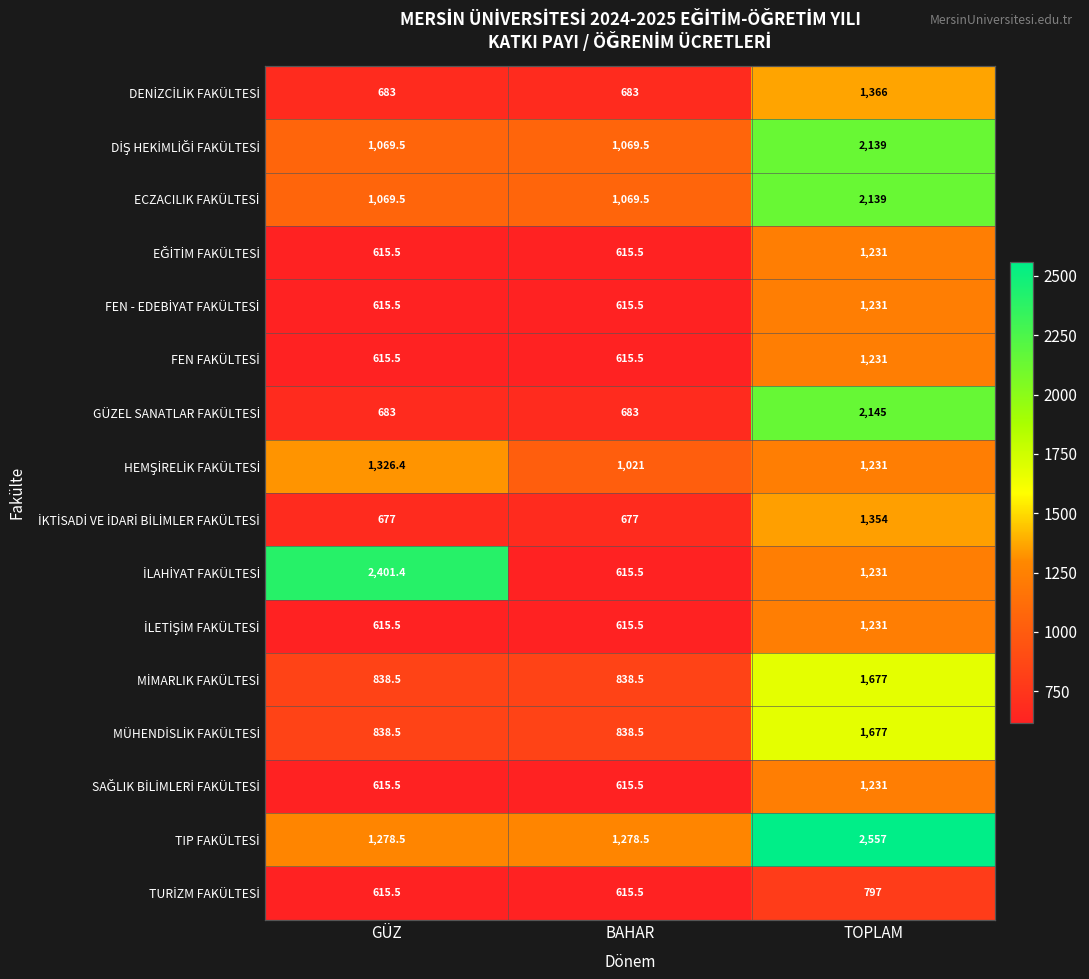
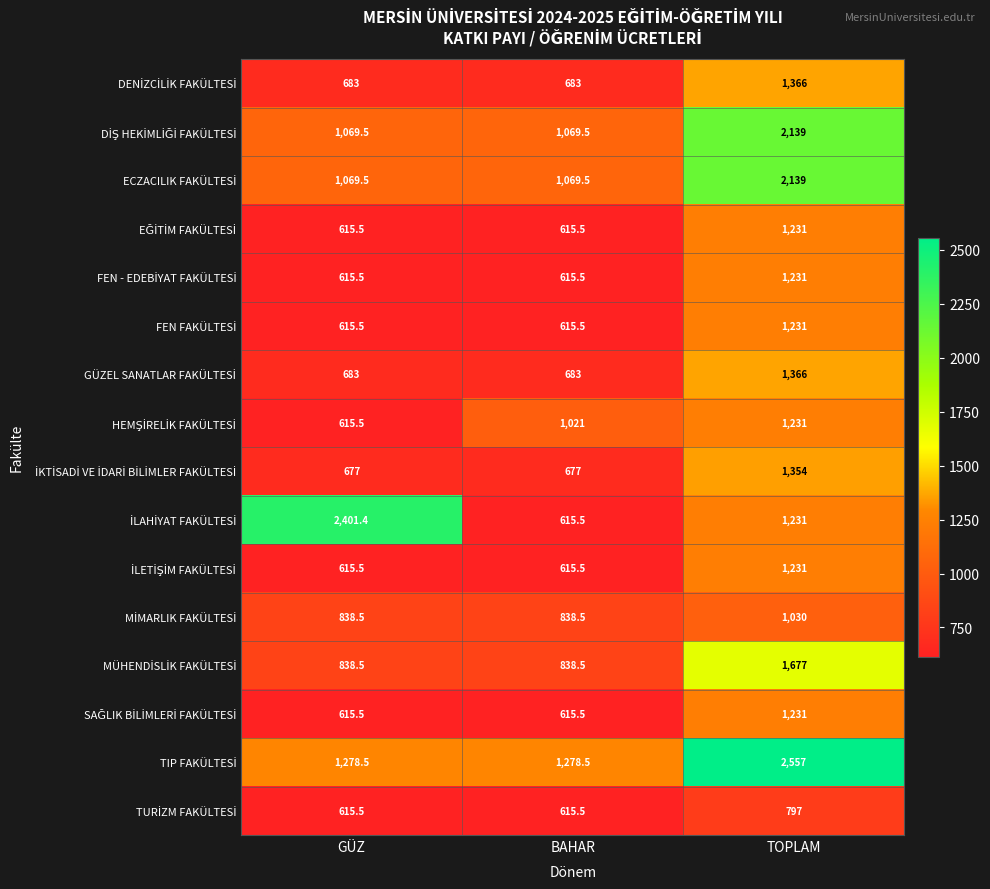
  {
    "DENİZCİLİK FAKÜLTESİ": {
      "GÜZ": "683",
      "BAHAR": "683",
      "TOPLAM": "1,366"
    },
    "DİŞ HEKİMLİĞİ FAKÜLTESİ": {
      "GÜZ": "1,069.5",
      "BAHAR": "1,069.5",
      "TOPLAM": "2,139"
    },
    "ECZACILIK FAKÜLTESİ": {
      "GÜZ": "1,069.5",
      "BAHAR": "1,069.5",
      "TOPLAM": "2,139"
    },
    "EĞİTİM FAKÜLTESİ": {
      "GÜZ": "615.5",
      "BAHAR": "615.5",
      "TOPLAM": "1,231"
    },
    "FEN - EDEBİYAT FAKÜLTESİ": {
      "GÜZ": "615.5",
      "BAHAR": "615.5",
      "TOPLAM": "1,231"
    },
    "FEN FAKÜLTESİ": {
      "GÜZ": "615.5",
      "BAHAR": "615.5",
      "TOPLAM": "1,231"
    },
    "GÜZEL SANATLAR FAKÜLTESİ": {
      "GÜZ": "683",
      "BAHAR": "683",
-     "TOPLAM": "2,145"
+     "TOPLAM": "1,366"
    },
    "HEMŞİRELİK FAKÜLTESİ": {
-     "GÜZ": "1,326.4",
+     "GÜZ": "615.5",
      "BAHAR": "1,021",
      "TOPLAM": "1,231"
    },
    "İKTİSADİ VE İDARİ BİLİMLER FAKÜLTESİ": {
      "GÜZ": "677",
      "BAHAR": "677",
      "TOPLAM": "1,354"
    },
    "İLAHİYAT FAKÜLTESİ": {
      "GÜZ": "2,401.4",
      "BAHAR": "615.5",
      "TOPLAM": "1,231"
    },
    "İLETİŞİM FAKÜLTESİ": {
      "GÜZ": "615.5",
      "BAHAR": "615.5",
      "TOPLAM": "1,231"
    },
    "MİMARLIK FAKÜLTESİ": {
      "GÜZ": "838.5",
      "BAHAR": "838.5",
-     "TOPLAM": "1,677"
+     "TOPLAM": "1,030"
    },
    "MÜHENDİSLİK FAKÜLTESİ": {
      "GÜZ": "838.5",
      "BAHAR": "838.5",
      "TOPLAM": "1,677"
    },
    "SAĞLIK BİLİMLERİ FAKÜLTESİ": {
      "GÜZ": "615.5",
      "BAHAR": "615.5",
      "TOPLAM": "1,231"
    },
    "TIP FAKÜLTESİ": {
      "GÜZ": "1,278.5",
      "BAHAR": "1,278.5",
      "TOPLAM": "2,557"
    },
    "TURİZM FAKÜLTESİ": {
      "GÜZ": "615.5",
      "BAHAR": "615.5",
      "TOPLAM": "797"
    }
  }
